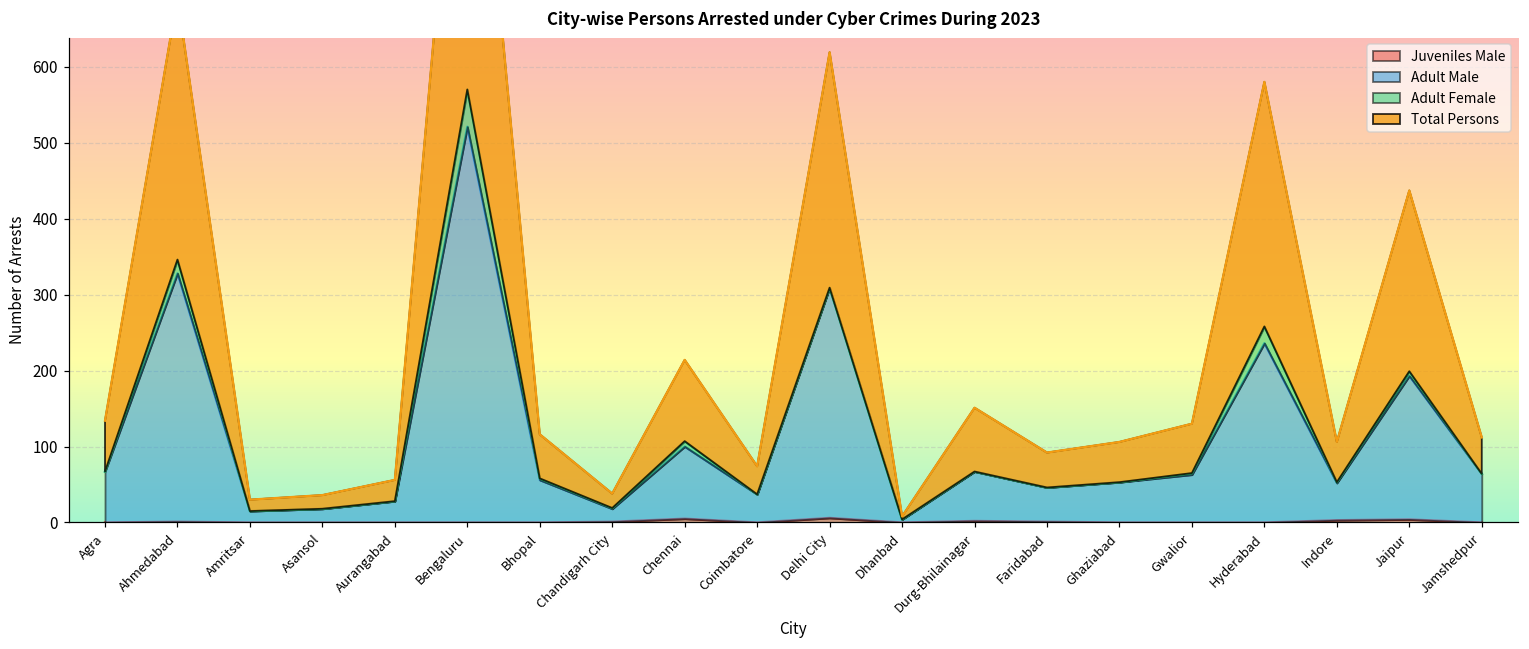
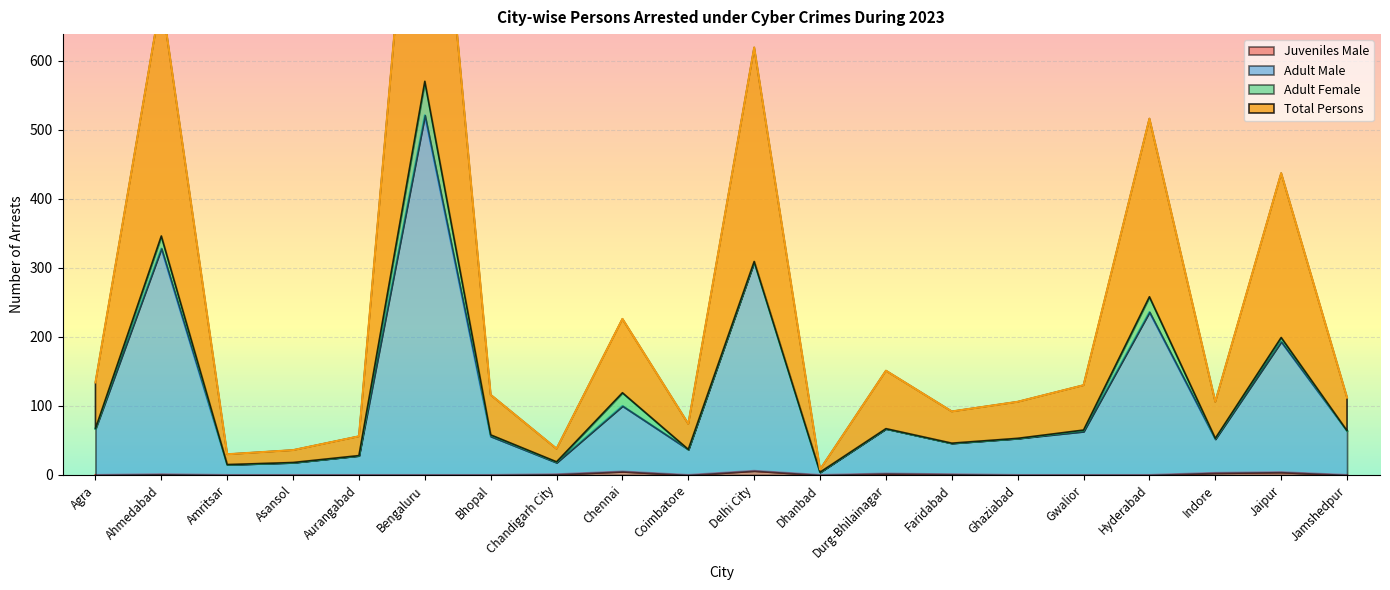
  {
    "Juveniles Male": {
      "Agra": 0,
      "Ahmedabad": 0,
      "Amritsar": 0,
      "Asansol": 0,
      "Aurangabad": 0,
      "Bengaluru": 0,
      "Bhopal": 0,
      "Chandigarh City": 0,
      "Chennai": 10,
      "Coimbatore": 0,
      "Delhi City": 10,
      "Dhanbad": 0,
      "Durg-Bhilainagar": 0,
      "Faridabad": 0,
      "Ghaziabad": 0,
      "Gwalior": 0,
      "Hyderabad": 0,
      "Indore": 0,
      "Jaipur": 0,
      "Jamshedpur": 0
    },
    "Adult Male": {
      "Ahmedabad": 330,
      "Bengaluru": 520,
      "Chennai": 100,
      "Hyderabad": 240,
      "Jaipur": 190
    },
    "Adult Female": {
      "Ahmedabad": 20,
      "Bengaluru": 50,
-     "Chennai": 10,
+     "Chennai": 20,
      "Hyderabad": 20,
      "Jaipur": 10
    },
    "Total Persons": {
      "Agra": 70,
      "Amritsar": 20,
      "Asansol": 20,
      "Aurangabad": 30,
      "Bhopal": 60,
      "Chandigarh City": 20,
      "Chennai": 110,
      "Coimbatore": 40,
      "Delhi City": 310,
      "Dhanbad": 0,
      "Durg-Bhilainagar": 80,
      "Faridabad": 50,
      "Ghaziabad": 50,
      "Gwalior": 70,
-     "Hyderabad": 320,
+     "Hyderabad": 260,
      "Indore": 50,
      "Jaipur": 240,
      "Jamshedpur": 50
    }
  }
